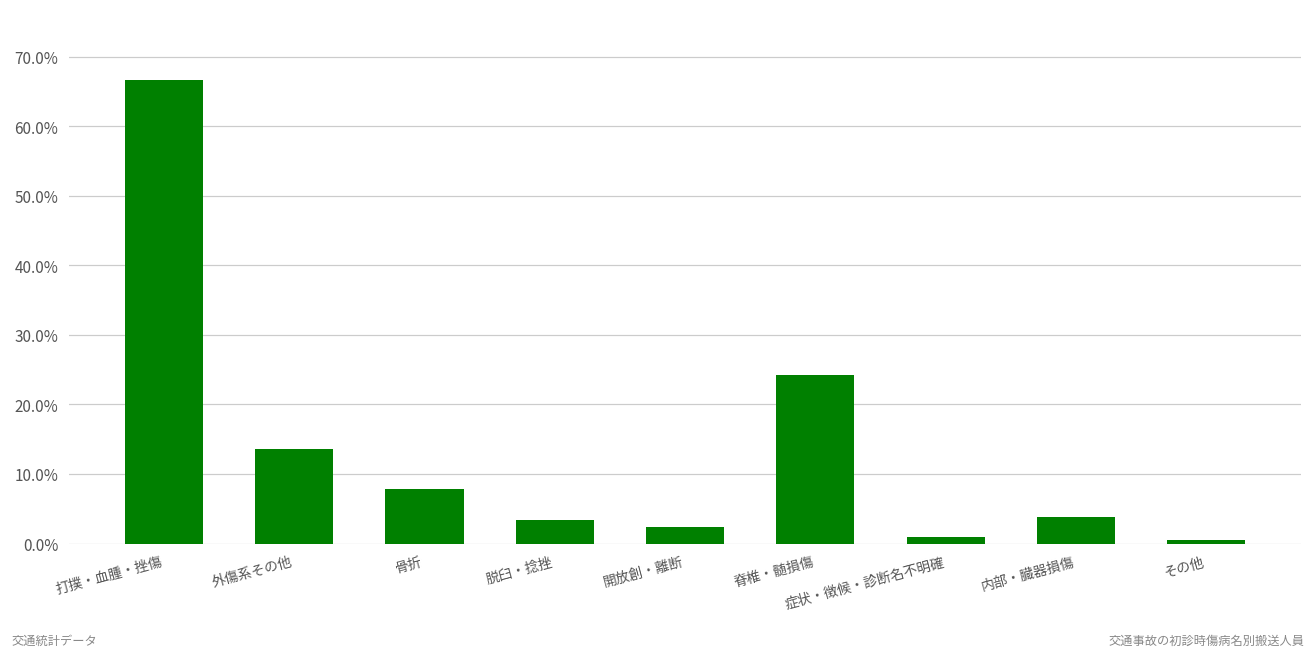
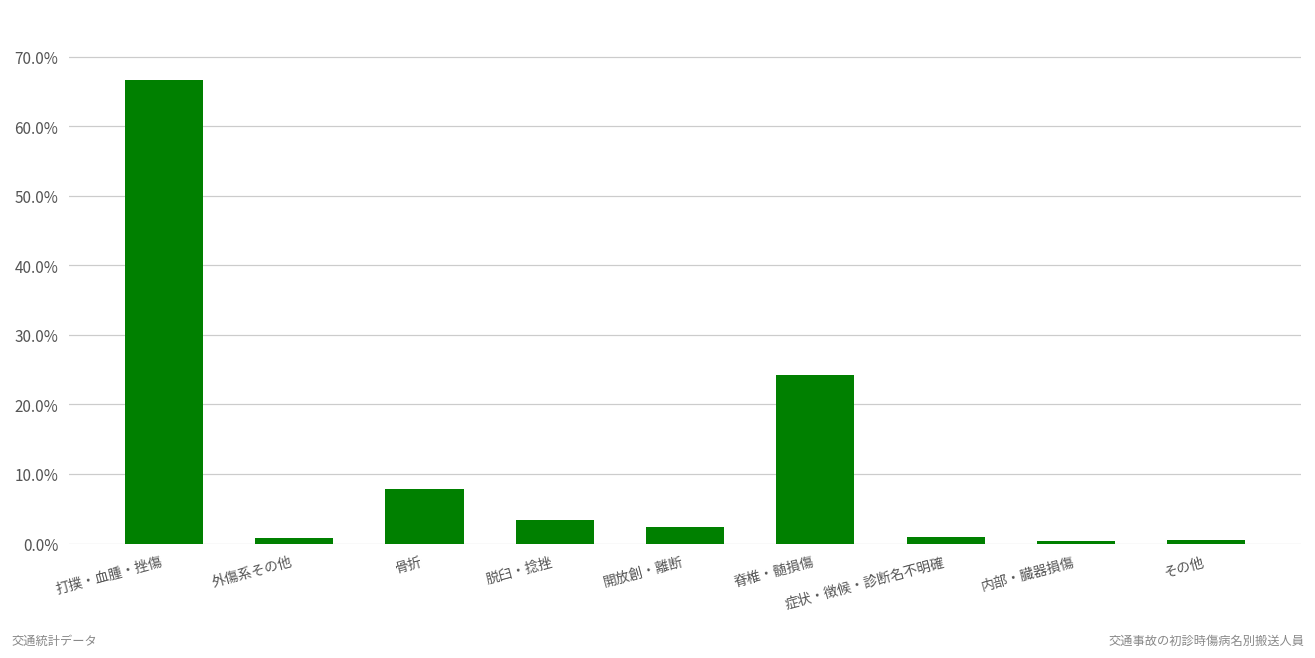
  {
    "打撲・血腫・挫傷": "67%",
-   "外傷系その他": "14%",
+   "外傷系その他": "1%",
    "骨折": "8%",
    "脱臼・捻挫": "3%",
    "開放創・離断": "2%",
    "脊椎・髄損傷": "24%",
    "症状・徴候・診断名不明確": "1%",
-   "内部・臓器損傷": "4%",
+   "内部・臓器損傷": "0%",
    "その他": "1%"
  }
